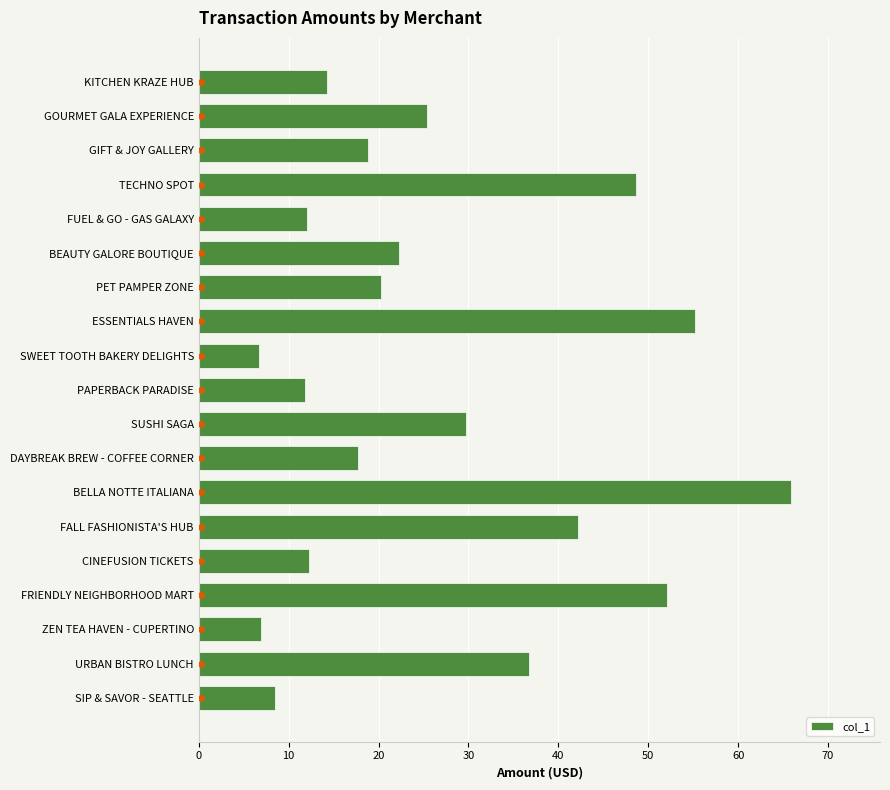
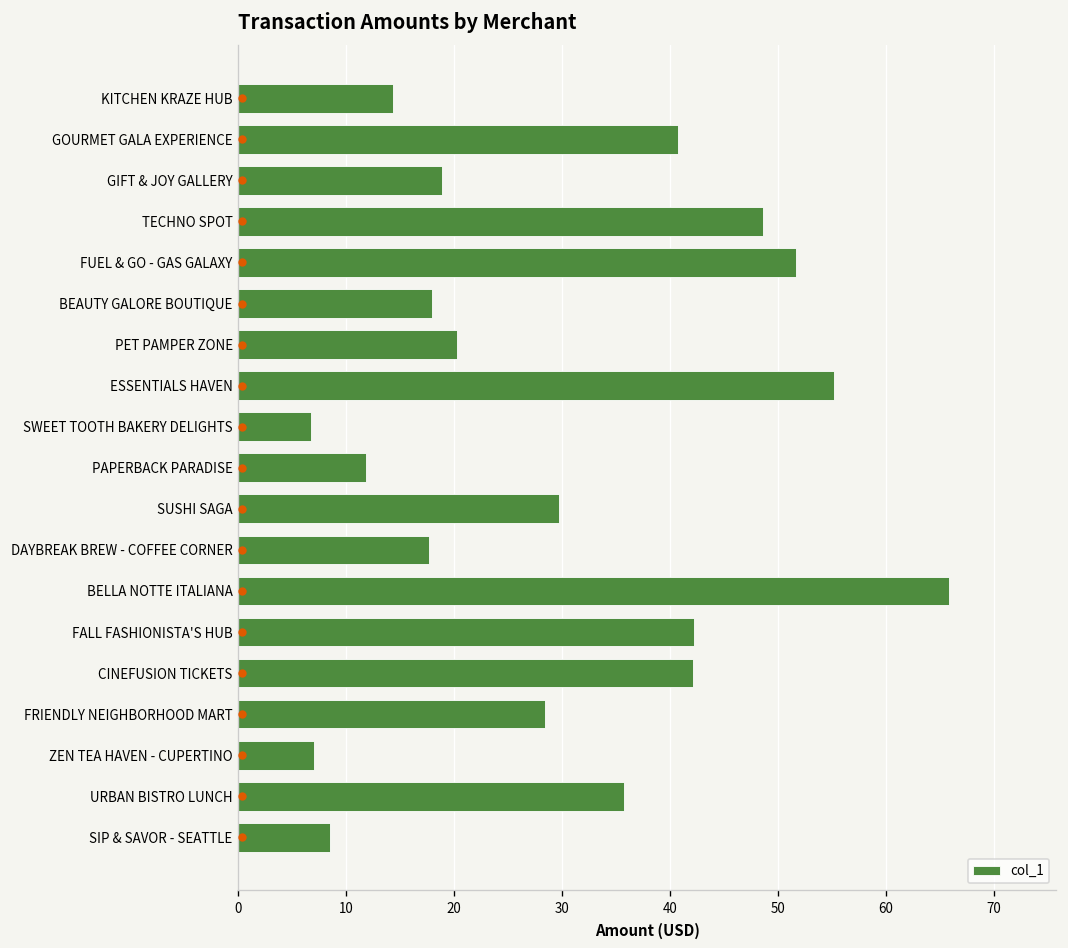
  {
    "col_1": {
      "KITCHEN KRAZE HUB": 14,
-     "GOURMET GALA EXPERIENCE": 25,
+     "GOURMET GALA EXPERIENCE": 41,
      "GIFT & JOY GALLERY": 19,
      "TECHNO SPOT": 49,
-     "FUEL & GO - GAS GALAXY": 12,
-     "BEAUTY GALORE BOUTIQUE": 22,
+     "FUEL & GO - GAS GALAXY": 52,
+     "BEAUTY GALORE BOUTIQUE": 18,
      "PET PAMPER ZONE": 20,
      "ESSENTIALS HAVEN": 55,
      "SWEET TOOTH BAKERY DELIGHTS": 7,
      "PAPERBACK PARADISE": 12,
      "SUSHI SAGA": 30,
      "DAYBREAK BREW - COFFEE CORNER": 18,
      "BELLA NOTTE ITALIANA": 66,
      "FALL FASHIONISTA'S HUB": 42,
-     "CINEFUSION TICKETS": 12,
-     "FRIENDLY NEIGHBORHOOD MART": 52,
+     "CINEFUSION TICKETS": 42,
+     "FRIENDLY NEIGHBORHOOD MART": 28,
      "ZEN TEA HAVEN - CUPERTINO": 7,
-     "URBAN BISTRO LUNCH": 37,
+     "URBAN BISTRO LUNCH": 36,
      "SIP & SAVOR - SEATTLE": 9
    }
  }
